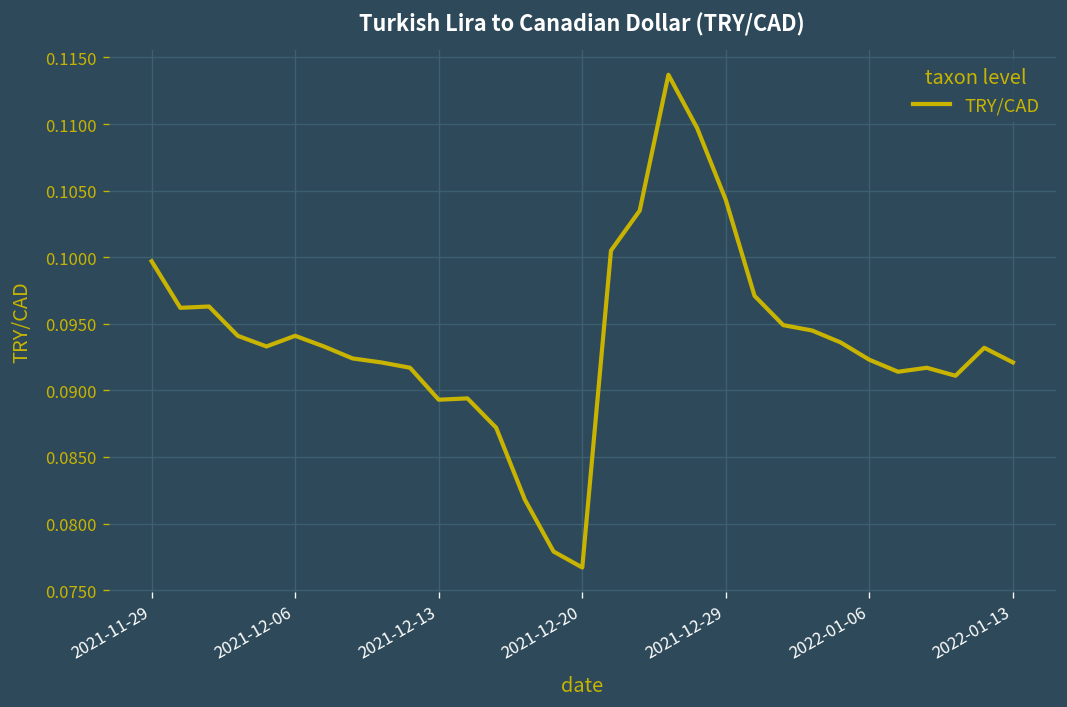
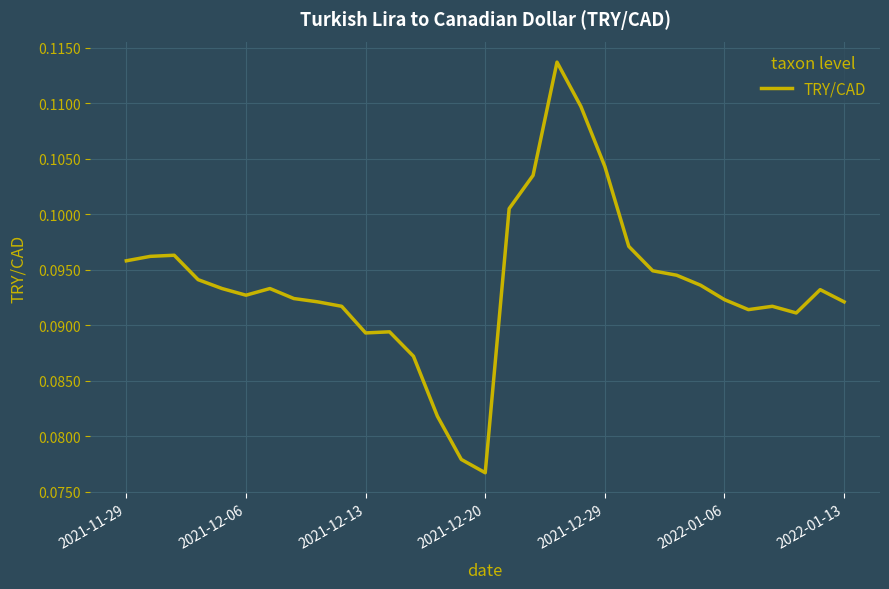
  {
-   "2021-11-29": 0.0997,
-   "2021-12-06": 0.0941,
+   "2021-11-29": 0.0958,
+   "2021-12-06": 0.0927,
    "2021-12-13": 0.0893,
    "2021-12-20": 0.0767,
    "2021-12-29": 0.1043,
    "2022-01-06": 0.0923,
    "2022-01-13": 0.0921
  }
